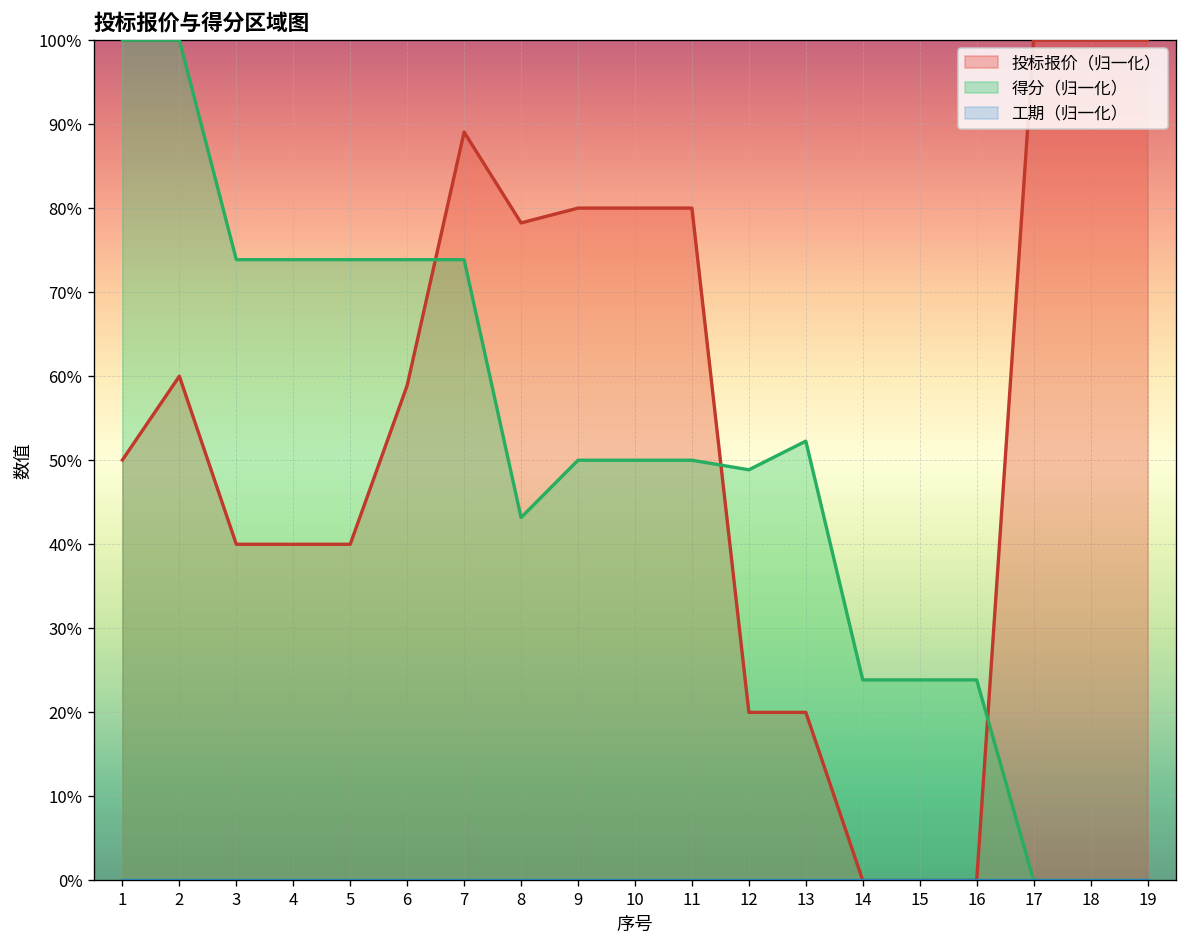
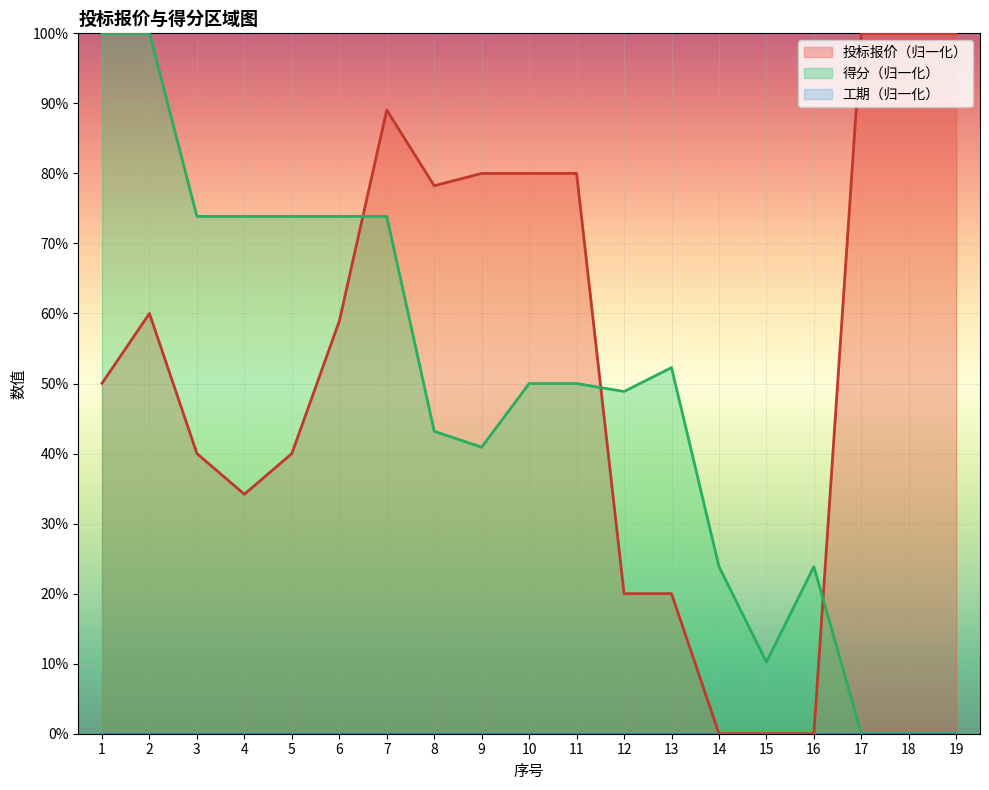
  {
    "投标报价（归一化）": {
      "1": "50%",
      "2": "60%",
      "3": "40%",
-     "4": "40%",
+     "4": "34%",
      "5": "40%",
      "6": "59%",
      "7": "89%",
      "8": "78%",
      "9": "80%",
      "10": "80%",
      "11": "80%",
      "12": "20%",
      "13": "20%",
      "17": "100%",
      "18": "100%",
      "19": "100%"
    },
    "得分（归一化）": {
      "1": "100%",
      "2": "100%",
      "3": "74%",
      "4": "74%",
      "5": "74%",
      "6": "74%",
      "7": "74%",
      "8": "43%",
-     "9": "50%",
+     "9": "41%",
      "10": "50%",
      "11": "50%",
      "12": "49%",
      "13": "52%",
      "14": "24%",
-     "15": "24%",
+     "15": "10%",
      "16": "24%"
    },
    "工期（归一化）": {
      "1": "0%",
      "2": "0%",
      "3": "0%",
      "4": "0%",
      "5": "0%",
      "6": "0%",
      "7": "0%",
      "8": "0%",
      "9": "0%",
      "10": "0%",
      "11": "0%",
      "12": "0%",
      "13": "0%"
    }
  }
